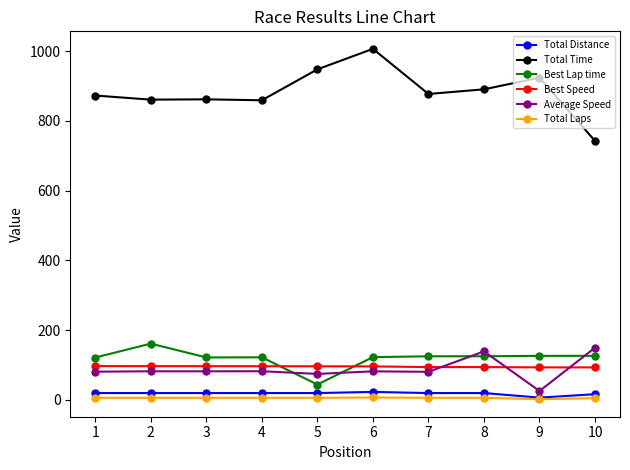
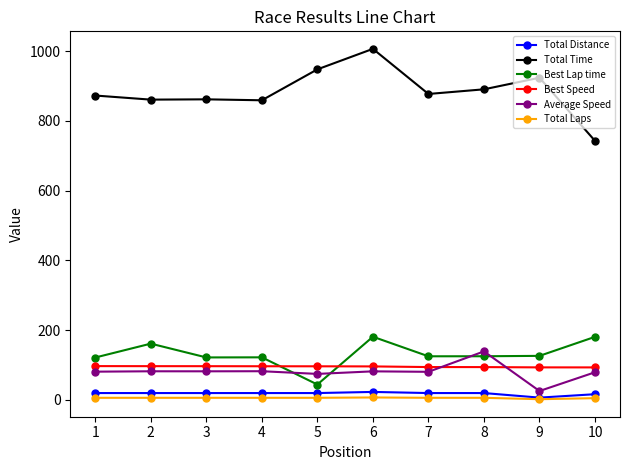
  {
    "Total Distance": {
      "1": 20,
      "2": 20,
      "3": 20,
      "4": 20,
      "5": 20,
      "6": 20,
      "7": 20,
      "8": 20,
      "10": 20
    },
    "Total Time": {
      "1": 870,
      "2": 860,
      "3": 860,
      "4": 860,
      "5": 950,
      "6": 1010,
      "7": 880,
      "8": 890,
      "10": 740
    },
    "Best Lap time": {
      "1": 120,
      "2": 160,
      "3": 120,
      "4": 120,
      "5": 40,
-     "6": 120,
+     "6": 180,
      "7": 130,
      "8": 130,
      "9": 130,
-     "10": 130
+     "10": 180
    },
    "Best Speed": {
      "1": 100,
      "2": 100,
      "3": 100,
      "4": 100,
      "5": 100,
      "6": 100,
      "7": 90,
      "8": 90,
      "9": 90,
      "10": 90
    },
    "Average Speed": {
      "1": 80,
      "2": 80,
      "3": 80,
      "4": 80,
      "5": 70,
      "6": 80,
      "7": 80,
      "8": 140,
      "9": 30,
-     "10": 150
+     "10": 80
    },
    "Total Laps": {
      "1": 10,
      "2": 10,
      "3": 10,
      "4": 10,
      "5": 10,
      "6": 10,
      "7": 10,
      "8": 10,
      "10": 10
    }
  }
